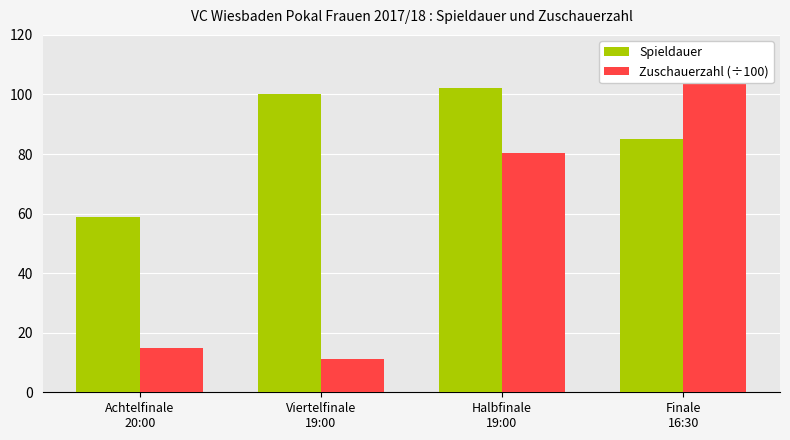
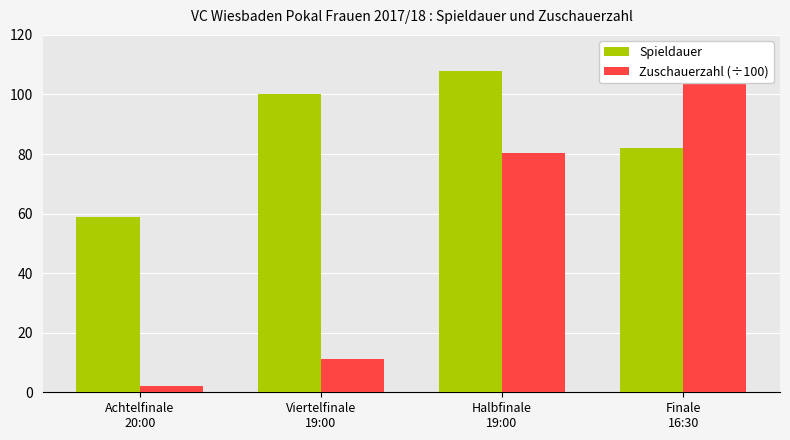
  {
    "Spieldauer": {
      "Achtelfinale 20:00": 59,
      "Viertelfinale 19:00": 100,
-     "Halbfinale 19:00": 102,
-     "Finale 16:30": 85
+     "Halbfinale 19:00": 108,
+     "Finale 16:30": 82
    },
    "Zuschauerzahl (÷100)": {
-     "Achtelfinale 20:00": 15,
+     "Achtelfinale 20:00": 2,
      "Viertelfinale 19:00": 11,
      "Halbfinale 19:00": 80
    }
  }
